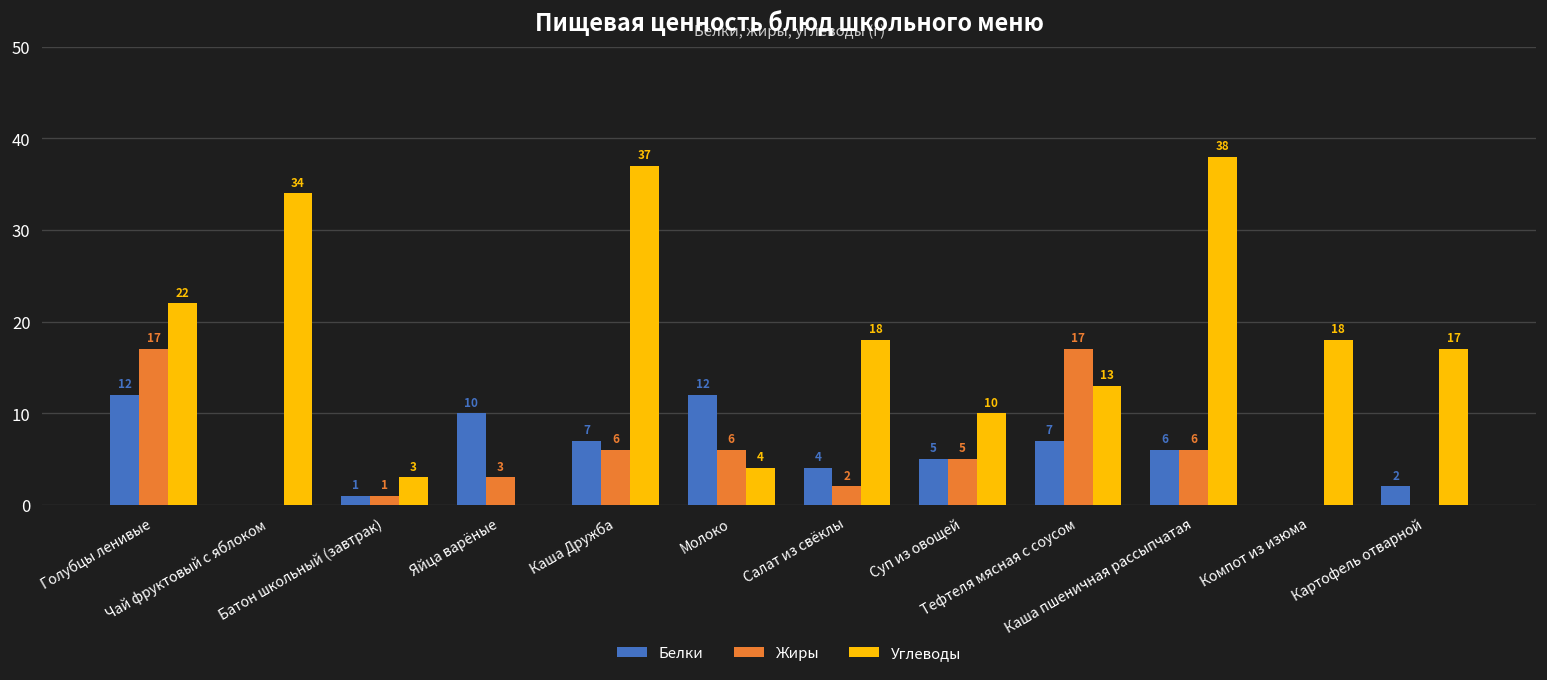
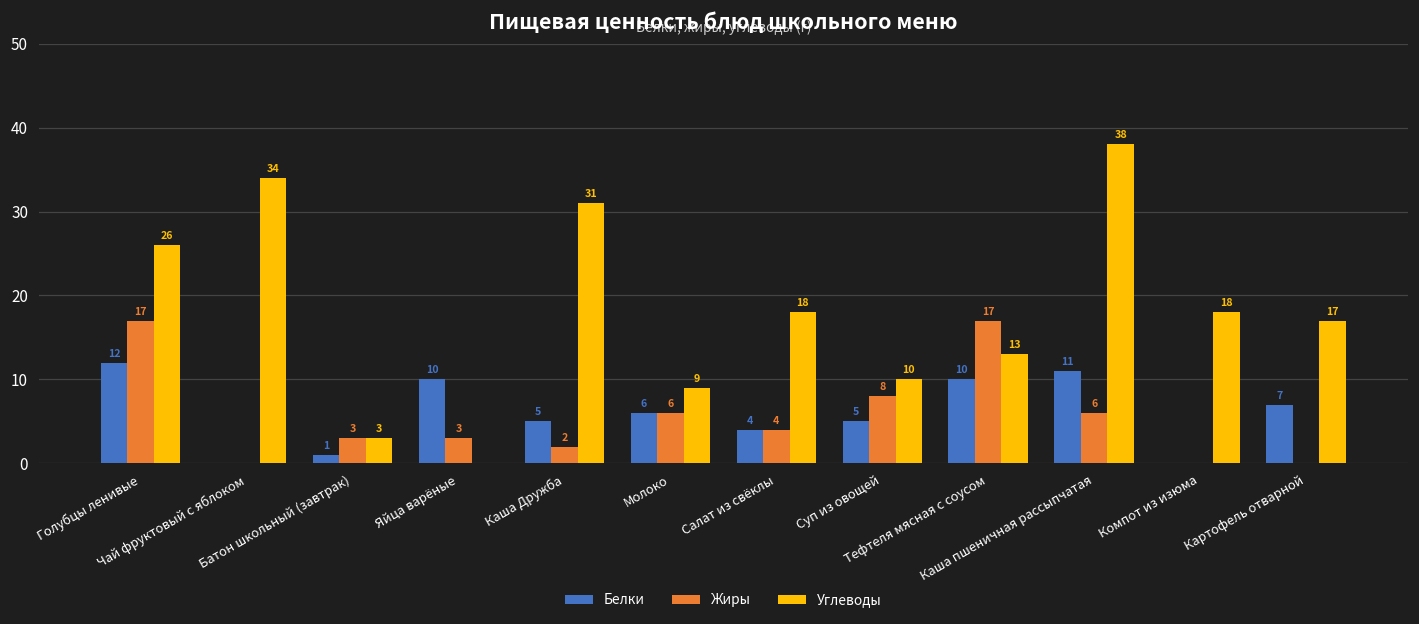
  {
    "Белки": {
      "Голубцы ленивые": 12,
      "Батон школьный (завтрак)": 1,
      "Яйца варёные": 10,
-     "Каша Дружба": 7,
-     "Молоко": 12,
+     "Каша Дружба": 5,
+     "Молоко": 6,
      "Салат из свёклы": 4,
      "Суп из овощей": 5,
-     "Тефтеля мясная с соусом": 7,
-     "Каша пшеничная рассыпчатая": 6,
-     "Картофель отварной": 2
+     "Тефтеля мясная с соусом": 10,
+     "Каша пшеничная рассыпчатая": 11,
+     "Картофель отварной": 7
    },
    "Жиры": {
      "Голубцы ленивые": 17,
-     "Батон школьный (завтрак)": 1,
+     "Батон школьный (завтрак)": 3,
      "Яйца варёные": 3,
-     "Каша Дружба": 6,
+     "Каша Дружба": 2,
      "Молоко": 6,
-     "Салат из свёклы": 2,
-     "Суп из овощей": 5,
+     "Салат из свёклы": 4,
+     "Суп из овощей": 8,
      "Тефтеля мясная с соусом": 17,
      "Каша пшеничная рассыпчатая": 6
    },
    "Углеводы": {
-     "Голубцы ленивые": 22,
+     "Голубцы ленивые": 26,
      "Чай фруктовый с яблоком": 34,
      "Батон школьный (завтрак)": 3,
-     "Каша Дружба": 37,
-     "Молоко": 4,
+     "Каша Дружба": 31,
+     "Молоко": 9,
      "Салат из свёклы": 18,
      "Суп из овощей": 10,
      "Тефтеля мясная с соусом": 13,
      "Каша пшеничная рассыпчатая": 38,
      "Компот из изюма": 18,
      "Картофель отварной": 17
    }
  }
